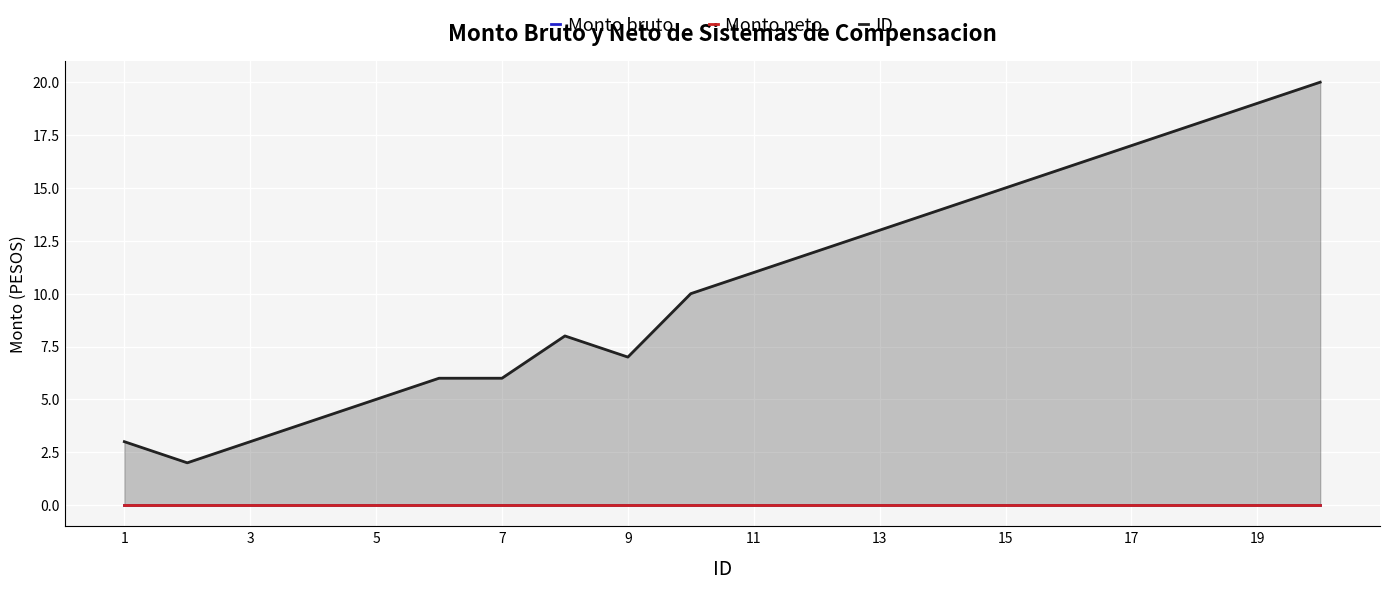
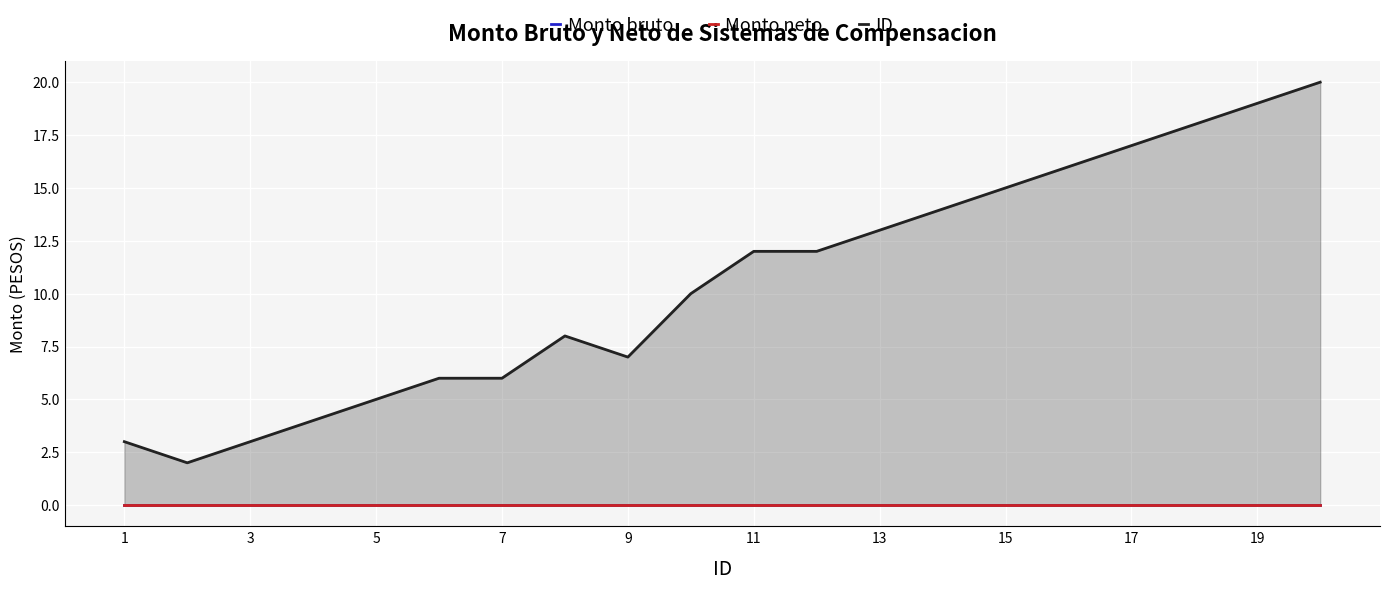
  {
    "Monto neto": {
      "1": 0,
      "3": 0,
      "5": 0,
      "7": 0,
      "9": 0,
      "11": 0,
      "13": 0,
      "15": 0,
      "17": 0,
      "19": 0
    },
    "ID": {
      "1": 3,
      "3": 3,
      "5": 5,
      "7": 6,
      "9": 7,
-     "11": 11,
+     "11": 12,
      "13": 13,
      "15": 15,
      "17": 17,
      "19": 19
    }
  }
